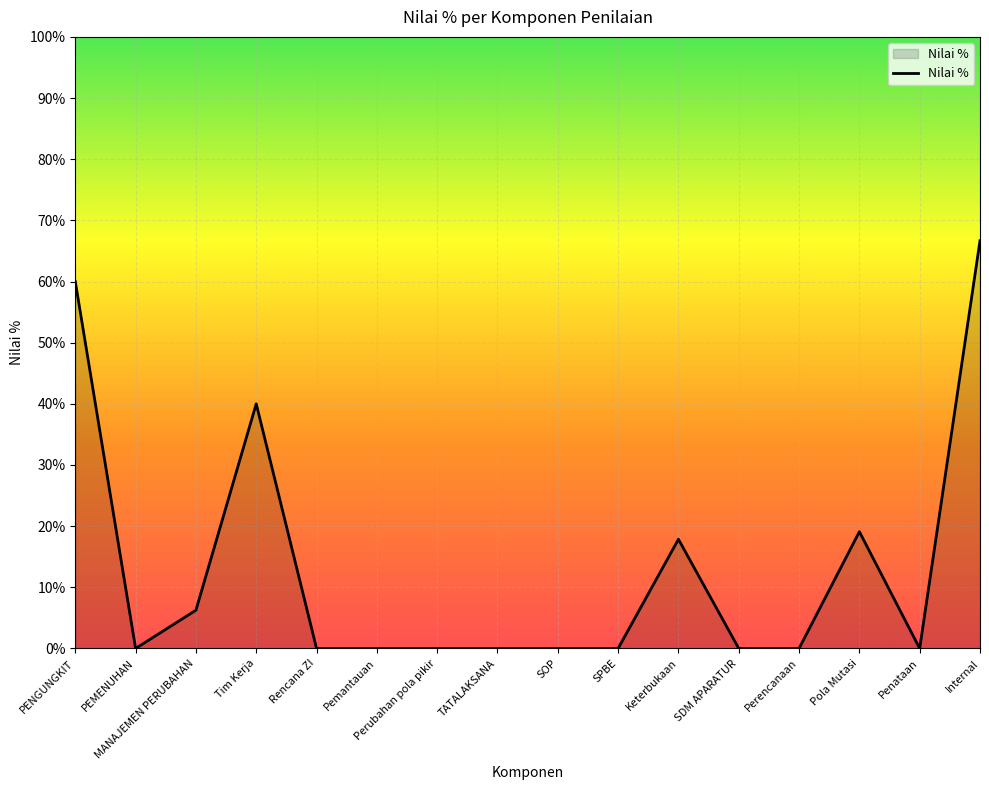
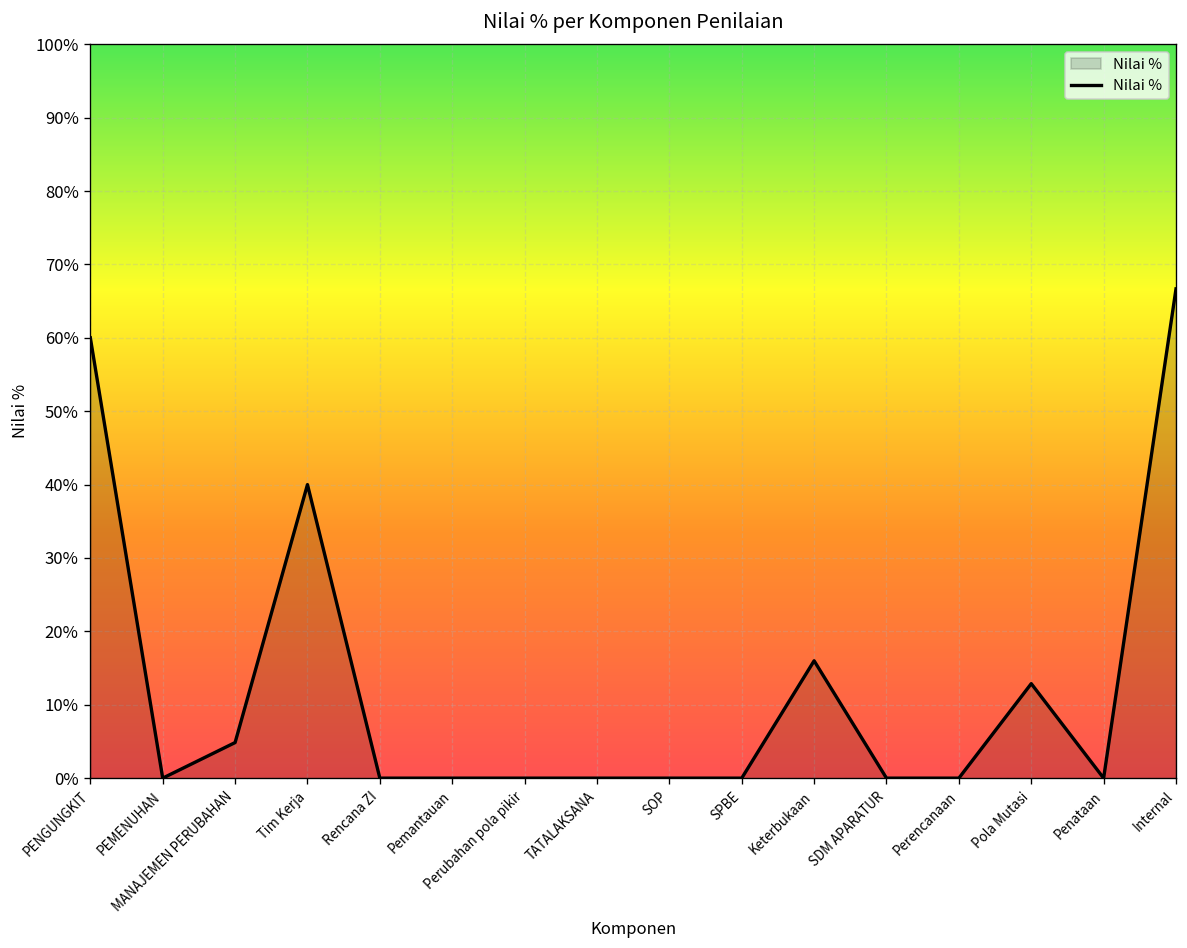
  {
    "PENGUNGKIT": "60%",
    "PEMENUHAN": "0%",
-   "MANAJEMEN PERUBAHAN": "6%",
+   "MANAJEMEN PERUBAHAN": "5%",
    "Tim Kerja": "40%",
    "Rencana ZI": "0%",
    "Pemantauan": "0%",
    "Perubahan pola pikir": "0%",
    "TATALAKSANA": "0%",
    "SOP": "0%",
    "SPBE": "0%",
-   "Keterbukaan": "18%",
+   "Keterbukaan": "16%",
    "SDM APARATUR": "0%",
    "Perencanaan": "0%",
-   "Pola Mutasi": "19%",
+   "Pola Mutasi": "13%",
    "Penataan": "0%",
    "Internal": "67%"
  }
